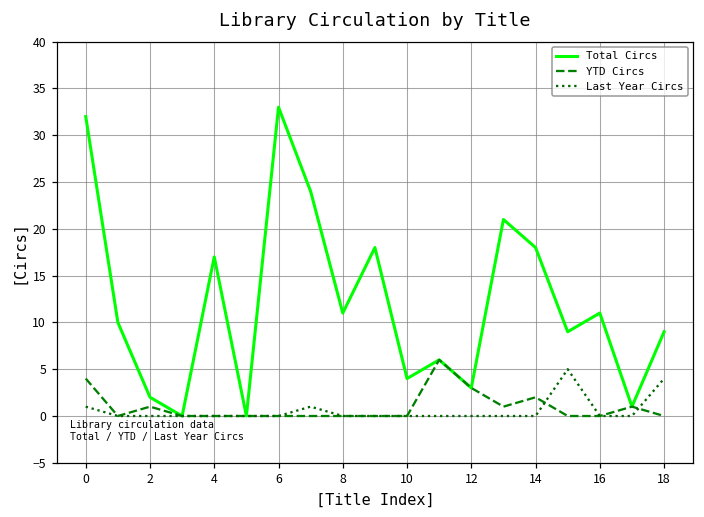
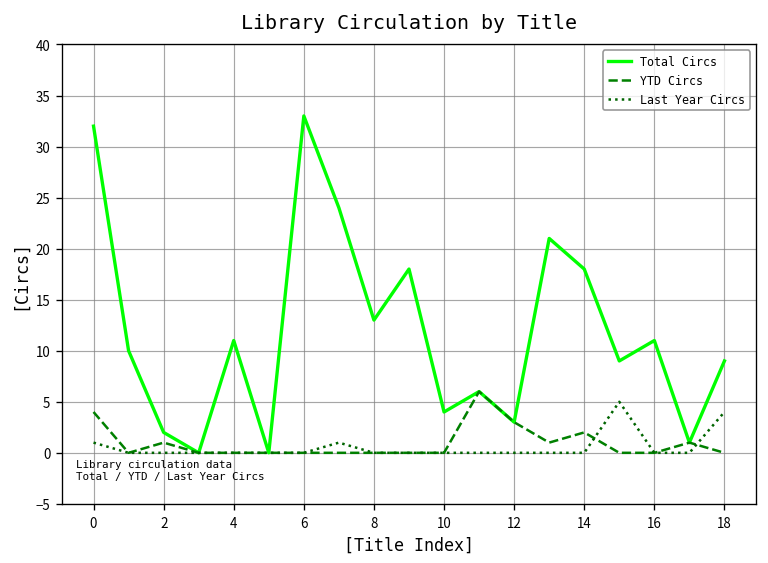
  {
    "Total Circs": {
      "0": 32,
      "2": 2,
-     "4": 17,
+     "4": 11,
      "6": 33,
-     "8": 11,
+     "8": 13,
      "10": 4,
      "14": 18,
      "16": 11,
      "18": 9
    }
  }
